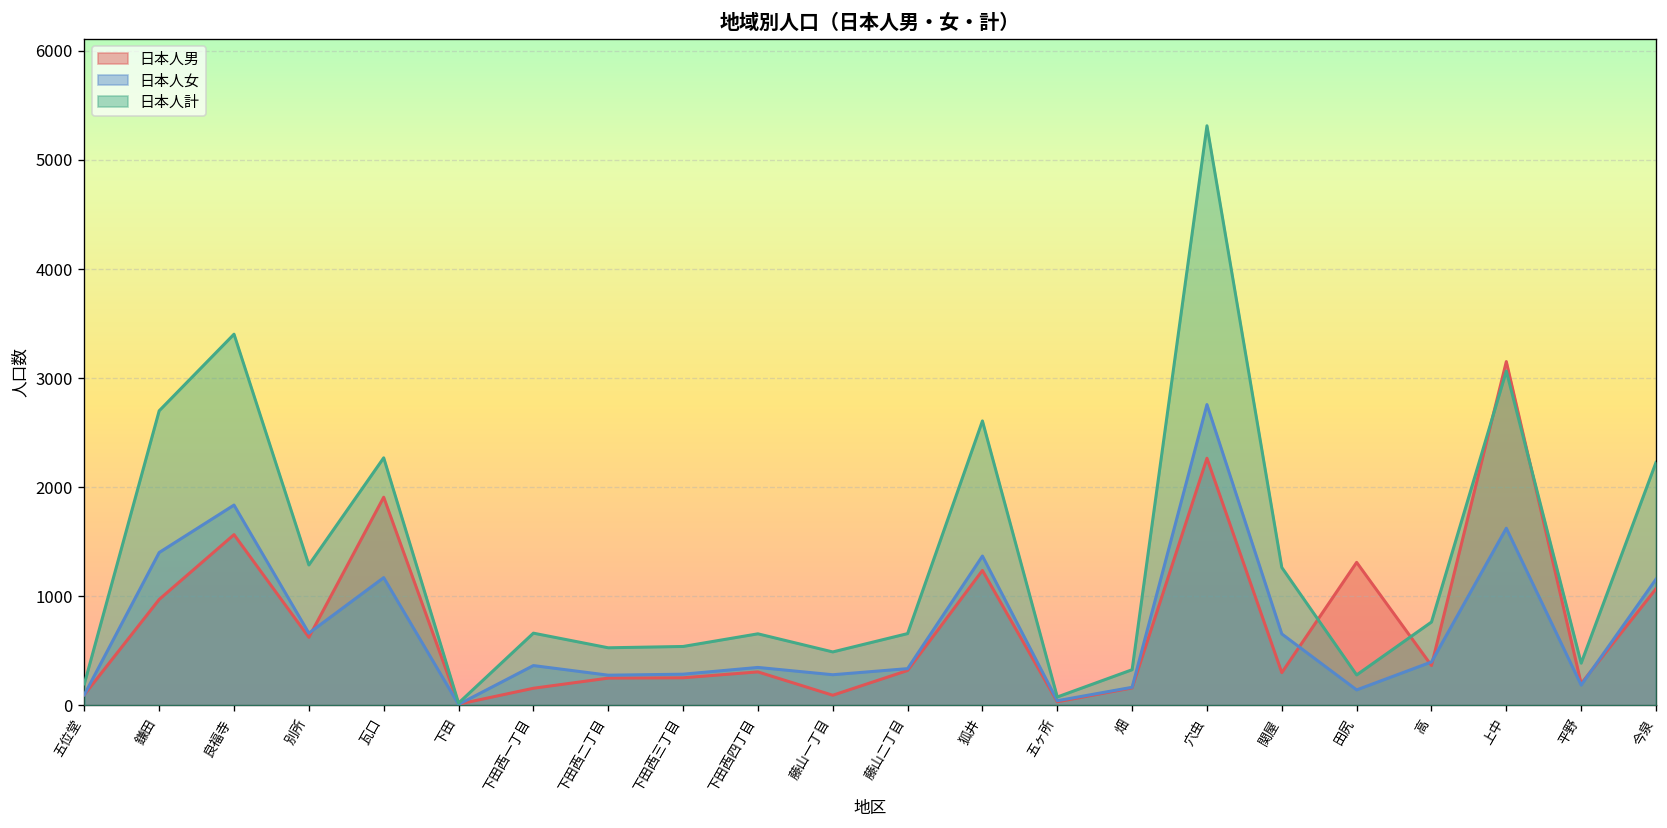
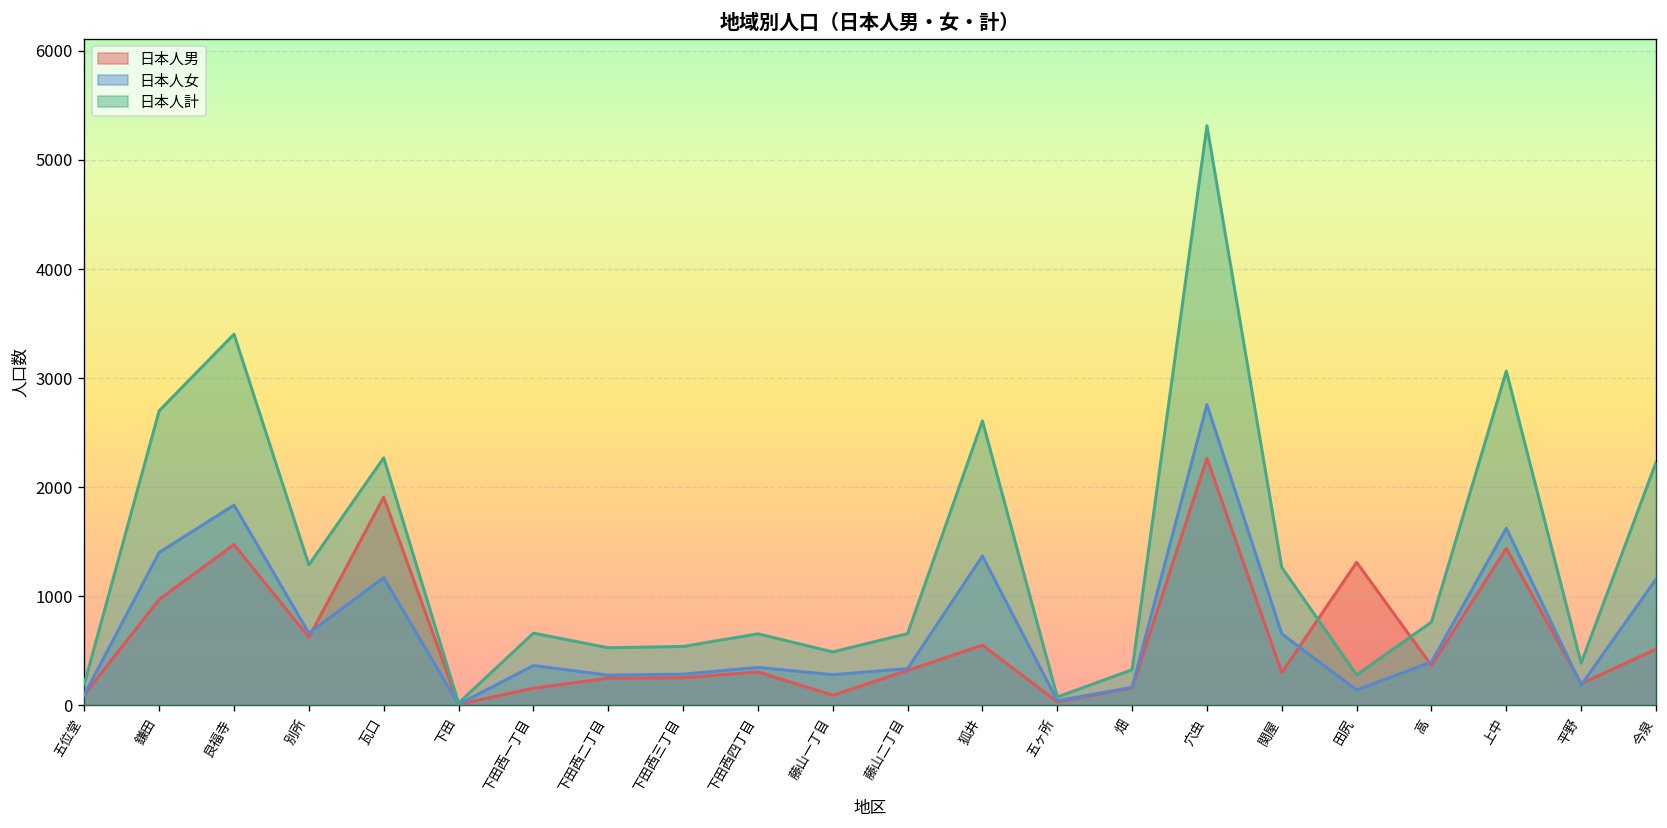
  {
    "日本人男": {
      "鎌田": 1000,
-     "良福寺": 1600,
+     "良福寺": 1500,
      "別所": 600,
      "瓦口": 1900,
      "下田西一丁目": 200,
      "下田西三丁目": 300,
      "下田西四丁目": 300,
      "藤山一丁目": 100,
-     "狐井": 1200,
+     "狐井": 600,
      "穴虫": 2300,
      "関屋": 300,
      "田尻": 1300,
      "高": 400,
-     "上中": 3200,
-     "今泉": 1100
+     "上中": 1400,
+     "今泉": 500
    }
  }
